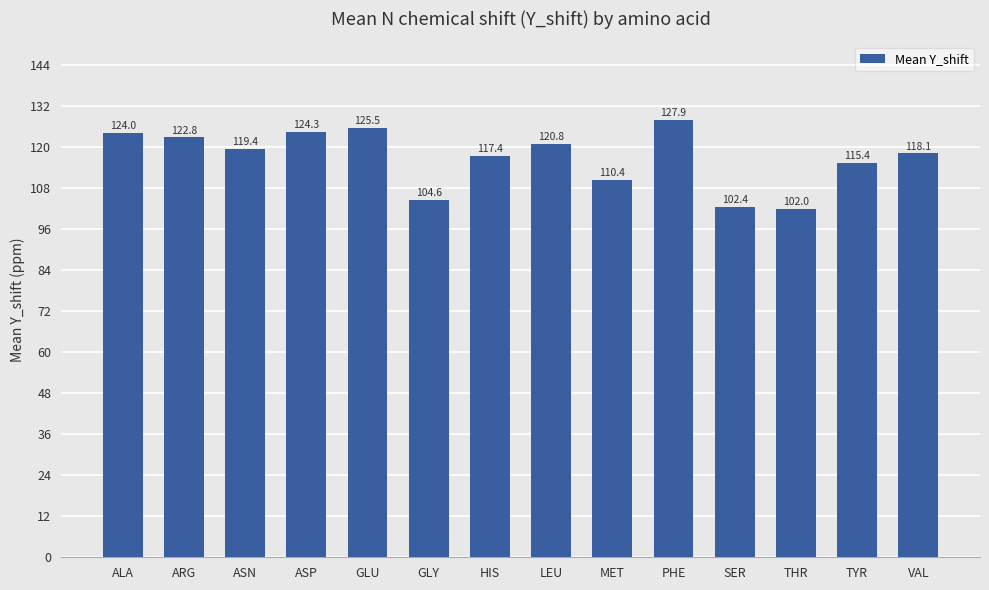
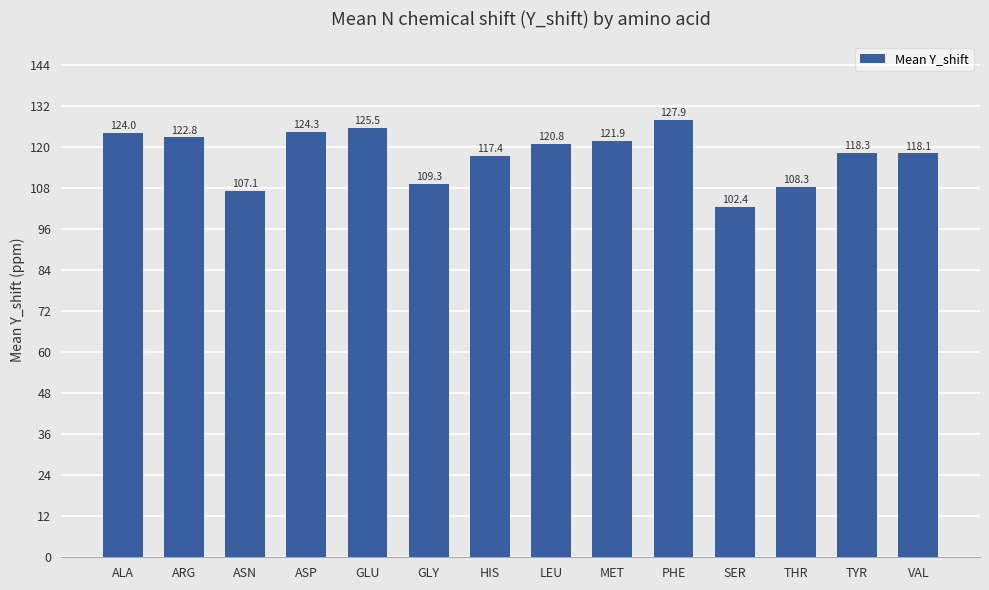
  {
    "ALA": 124.0,
    "ARG": 122.8,
-   "ASN": 119.4,
+   "ASN": 107.1,
    "ASP": 124.3,
    "GLU": 125.5,
-   "GLY": 104.6,
+   "GLY": 109.3,
    "HIS": 117.4,
    "LEU": 120.8,
-   "MET": 110.4,
+   "MET": 121.9,
    "PHE": 127.9,
    "SER": 102.4,
-   "THR": 102.0,
-   "TYR": 115.4,
+   "THR": 108.3,
+   "TYR": 118.3,
    "VAL": 118.1
  }
